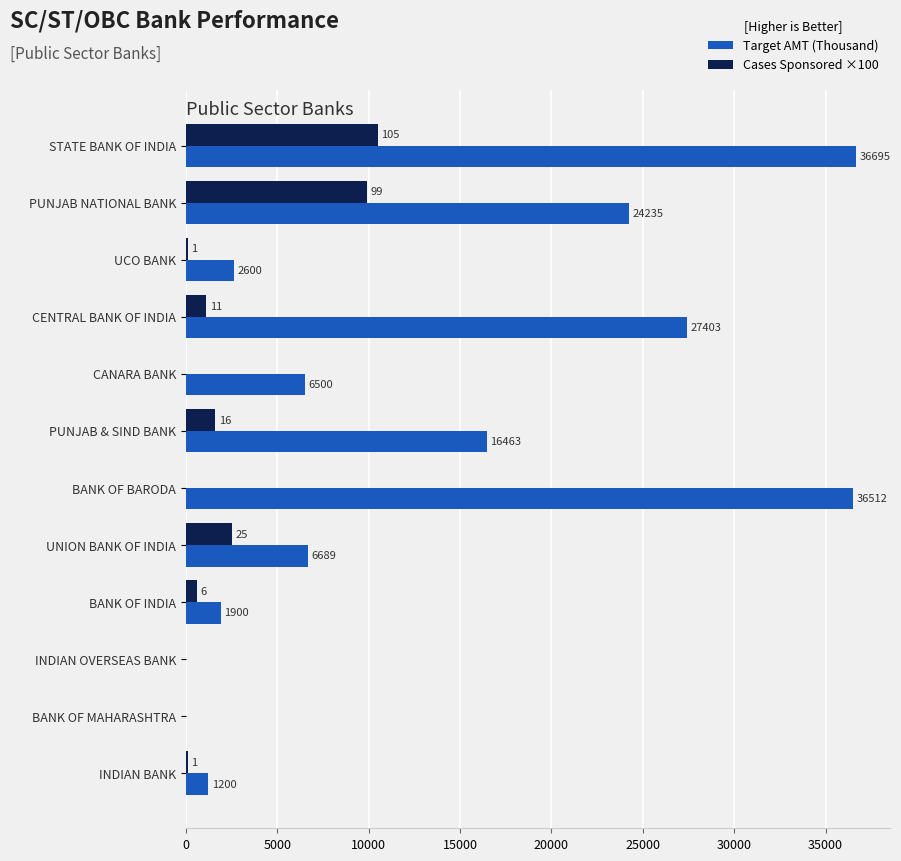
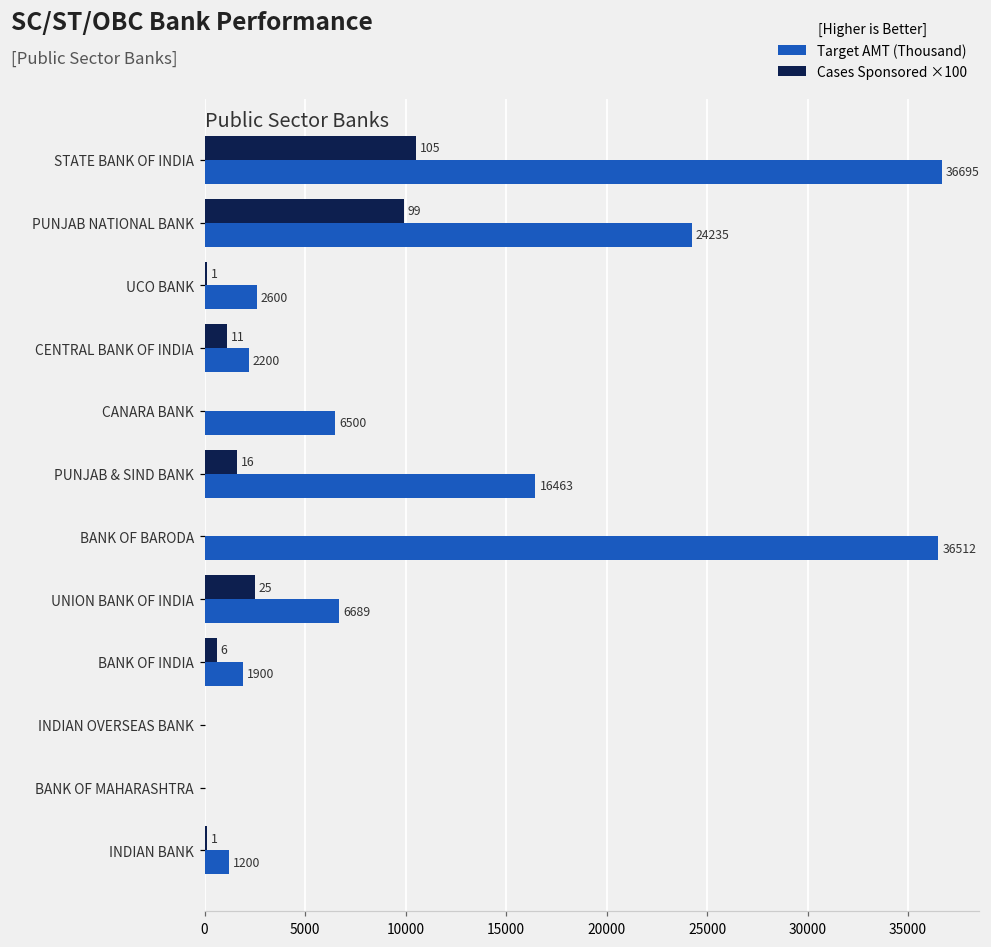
  {
    "Target AMT (Thousand)": {
      "STATE BANK OF INDIA": 36695,
      "PUNJAB NATIONAL BANK": 24235,
      "UCO BANK": 2600,
-     "CENTRAL BANK OF INDIA": 27403,
+     "CENTRAL BANK OF INDIA": 2200,
      "CANARA BANK": 6500,
      "PUNJAB & SIND BANK": 16463,
      "BANK OF BARODA": 36512,
      "UNION BANK OF INDIA": 6689,
      "BANK OF INDIA": 1900,
      "INDIAN BANK": 1200
    },
    "Cases Sponsored ×100": {
      "CANARA BANK": 0,
      "BANK OF BARODA": 0,
      "INDIAN OVERSEAS BANK": 0,
      "BANK OF MAHARASHTRA": 0
    }
  }
